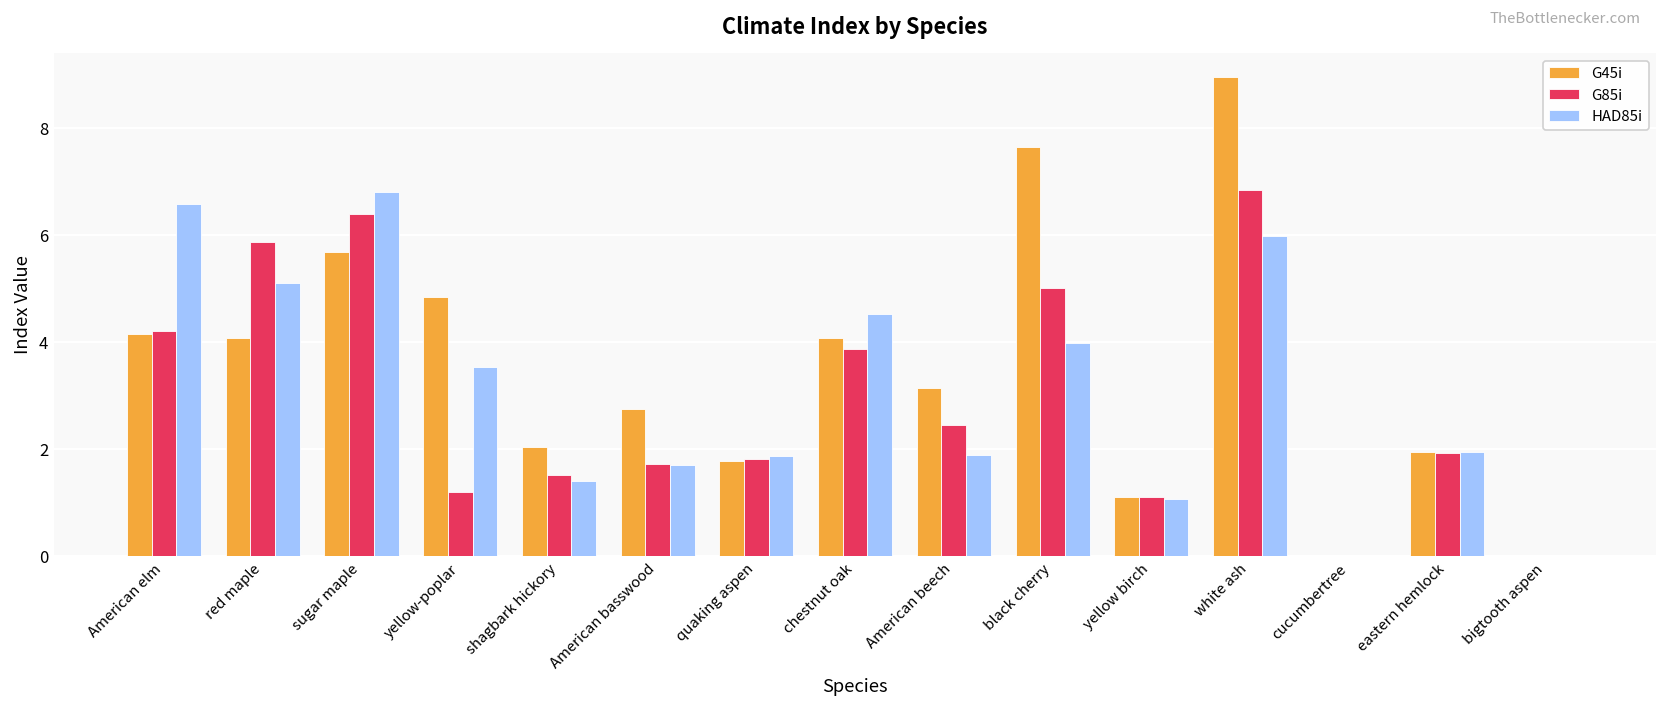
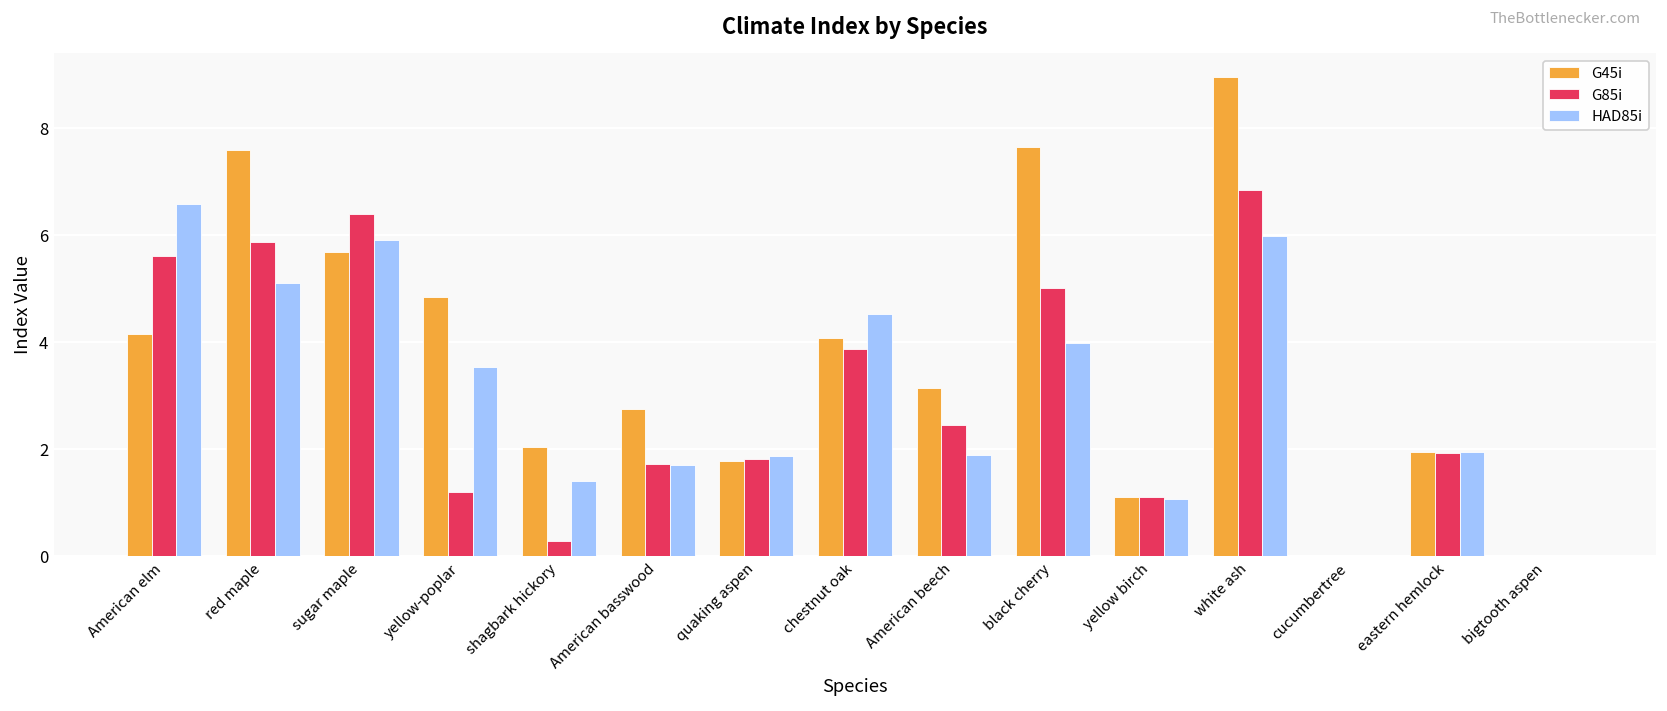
  {
    "G45i": {
      "American elm": 4.1,
-     "red maple": 4.1,
+     "red maple": 7.6,
      "sugar maple": 5.7,
      "yellow-poplar": 4.8,
      "shagbark hickory": 2.0,
      "American basswood": 2.8,
      "quaking aspen": 1.8,
      "chestnut oak": 4.1,
      "American beech": 3.1,
      "black cherry": 7.6,
      "yellow birch": 1.1,
      "white ash": 9.0,
      "cucumbertree": 0.0,
      "eastern hemlock": 1.9,
      "bigtooth aspen": 0.0
    },
    "G85i": {
-     "American elm": 4.2,
+     "American elm": 5.6,
      "red maple": 5.9,
      "sugar maple": 6.4,
      "yellow-poplar": 1.2,
-     "shagbark hickory": 1.5,
+     "shagbark hickory": 0.3,
      "American basswood": 1.7,
      "quaking aspen": 1.8,
      "chestnut oak": 3.9,
      "American beech": 2.4,
      "black cherry": 5.0,
      "yellow birch": 1.1,
      "white ash": 6.8,
      "cucumbertree": 0.0,
      "eastern hemlock": 1.9,
      "bigtooth aspen": 0.0
    },
    "HAD85i": {
      "American elm": 6.6,
      "red maple": 5.1,
-     "sugar maple": 6.8,
+     "sugar maple": 5.9,
      "yellow-poplar": 3.5,
      "shagbark hickory": 1.4,
      "American basswood": 1.7,
      "quaking aspen": 1.9,
      "chestnut oak": 4.5,
      "American beech": 1.9,
      "black cherry": 4.0,
      "yellow birch": 1.1,
      "white ash": 6.0,
      "cucumbertree": 0.0,
      "eastern hemlock": 1.9,
      "bigtooth aspen": 0.0
    }
  }
